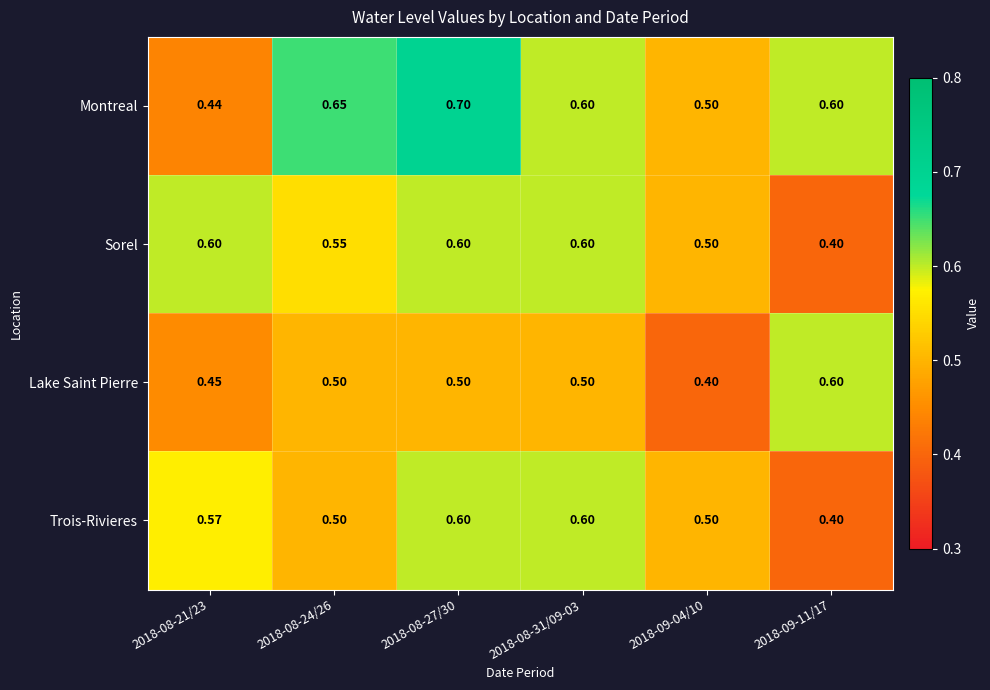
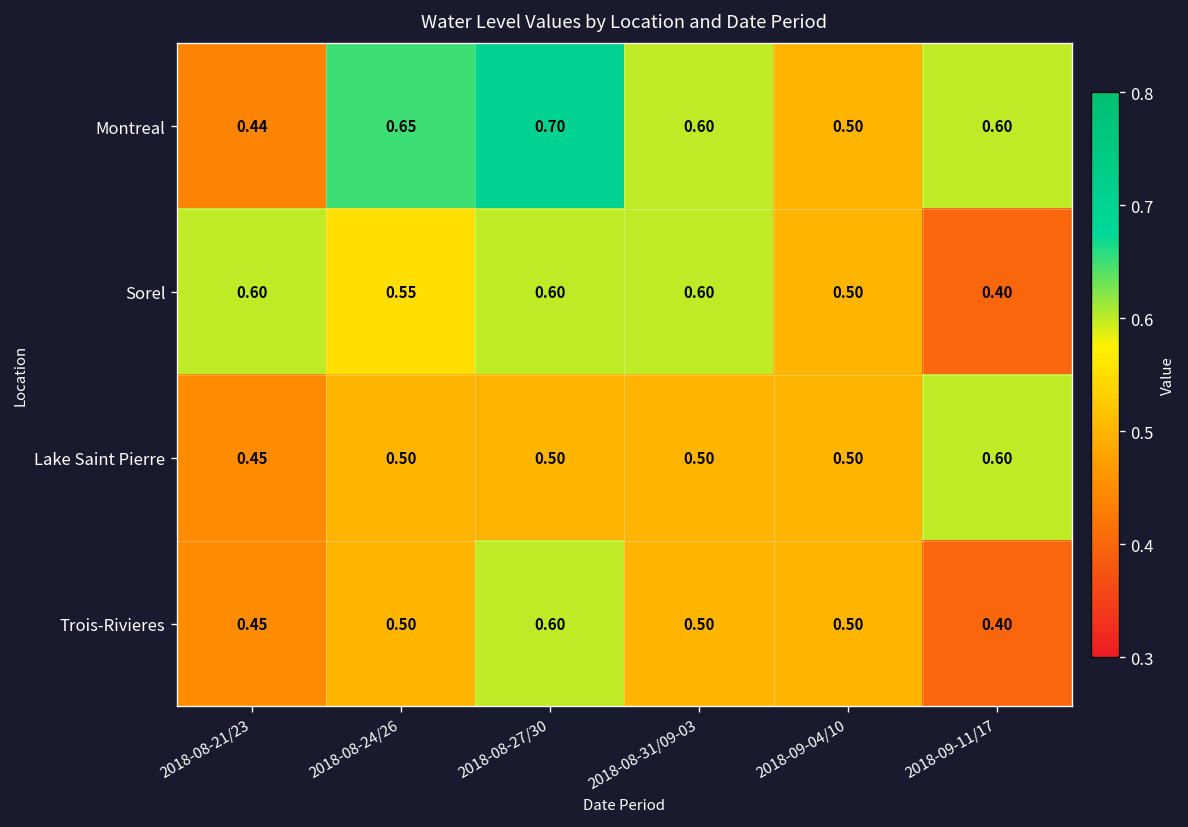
  {
    "Montreal": {
      "2018-08-21/23": 0.44,
      "2018-08-24/26": 0.65,
      "2018-08-27/30": 0.70,
      "2018-08-31/09-03": 0.60,
      "2018-09-04/10": 0.50,
      "2018-09-11/17": 0.60
    },
    "Sorel": {
      "2018-08-21/23": 0.60,
      "2018-08-24/26": 0.55,
      "2018-08-27/30": 0.60,
      "2018-08-31/09-03": 0.60,
      "2018-09-04/10": 0.50,
      "2018-09-11/17": 0.40
    },
    "Lake Saint Pierre": {
      "2018-08-21/23": 0.45,
      "2018-08-24/26": 0.50,
      "2018-08-27/30": 0.50,
      "2018-08-31/09-03": 0.50,
-     "2018-09-04/10": 0.40,
+     "2018-09-04/10": 0.50,
      "2018-09-11/17": 0.60
    },
    "Trois-Rivieres": {
-     "2018-08-21/23": 0.57,
+     "2018-08-21/23": 0.45,
      "2018-08-24/26": 0.50,
      "2018-08-27/30": 0.60,
-     "2018-08-31/09-03": 0.60,
+     "2018-08-31/09-03": 0.50,
      "2018-09-04/10": 0.50,
      "2018-09-11/17": 0.40
    }
  }
